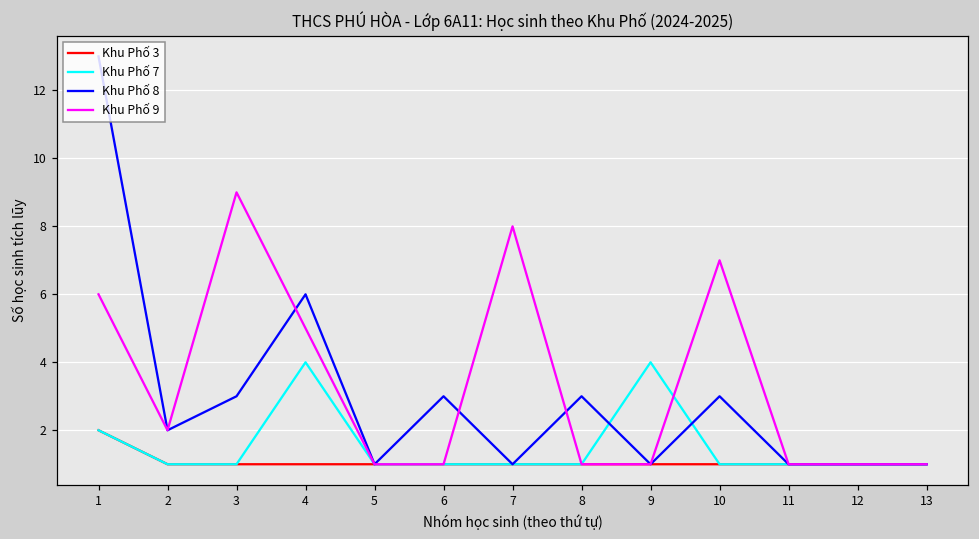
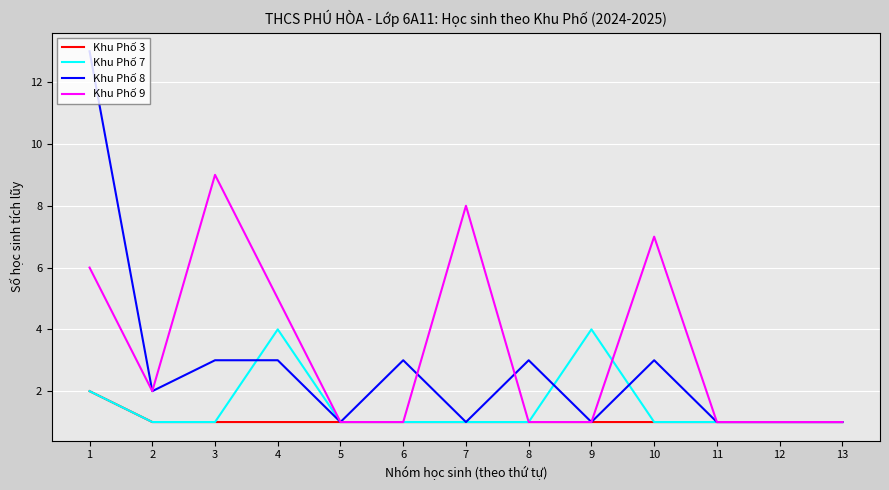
  {
    "Khu Phố 3": {
      "4": 1
    },
    "Khu Phố 7": {
      "4": 4,
      "9": 4
    },
    "Khu Phố 8": {
      "3": 3,
-     "4": 6,
+     "4": 3,
      "6": 3,
      "8": 3,
      "10": 3
    },
    "Khu Phố 9": {
      "1": 6,
      "3": 9,
      "4": 5,
      "7": 8,
      "10": 7
    }
  }
